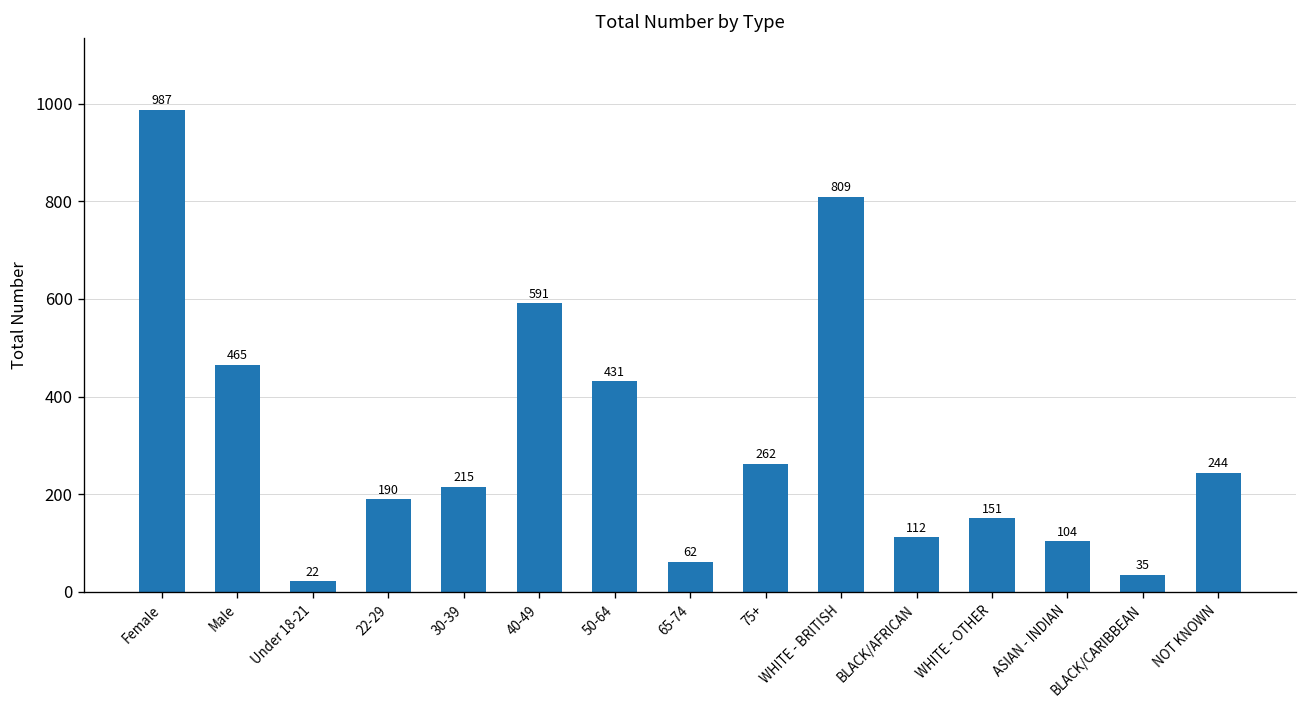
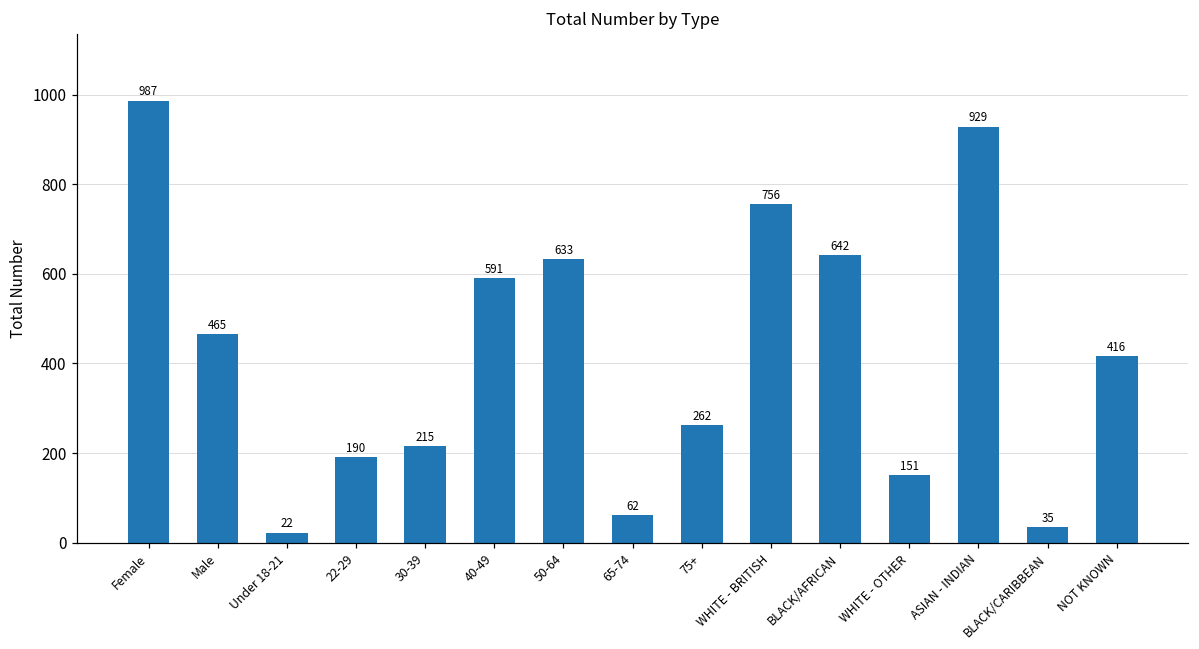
  {
    "Female": 987,
    "Male": 465,
    "Under 18-21": 22,
    "22-29": 190,
    "30-39": 215,
    "40-49": 591,
-   "50-64": 431,
+   "50-64": 633,
    "65-74": 62,
    "75+": 262,
-   "WHITE - BRITISH": 809,
-   "BLACK/AFRICAN": 112,
+   "WHITE - BRITISH": 756,
+   "BLACK/AFRICAN": 642,
    "WHITE - OTHER": 151,
-   "ASIAN - INDIAN": 104,
+   "ASIAN - INDIAN": 929,
    "BLACK/CARIBBEAN": 35,
-   "NOT KNOWN": 244
+   "NOT KNOWN": 416
  }
